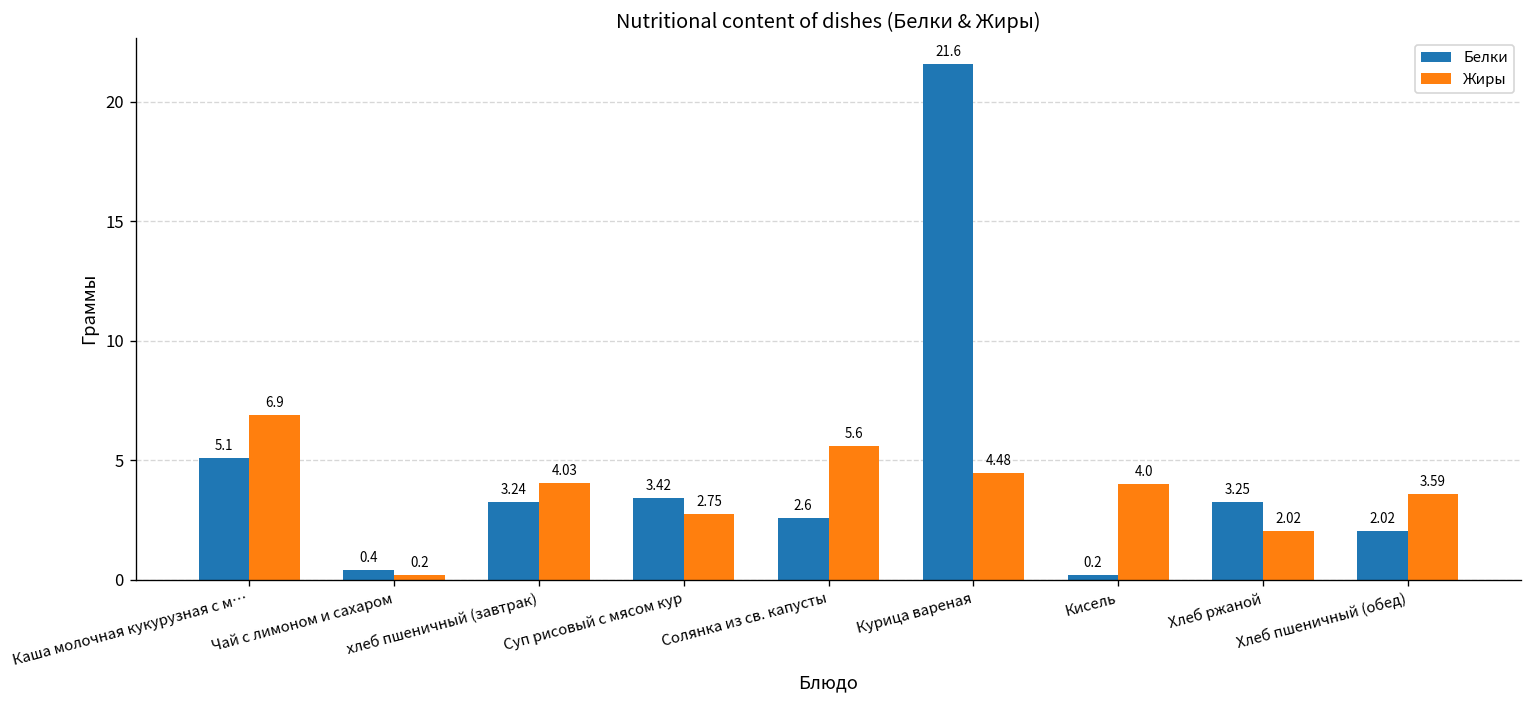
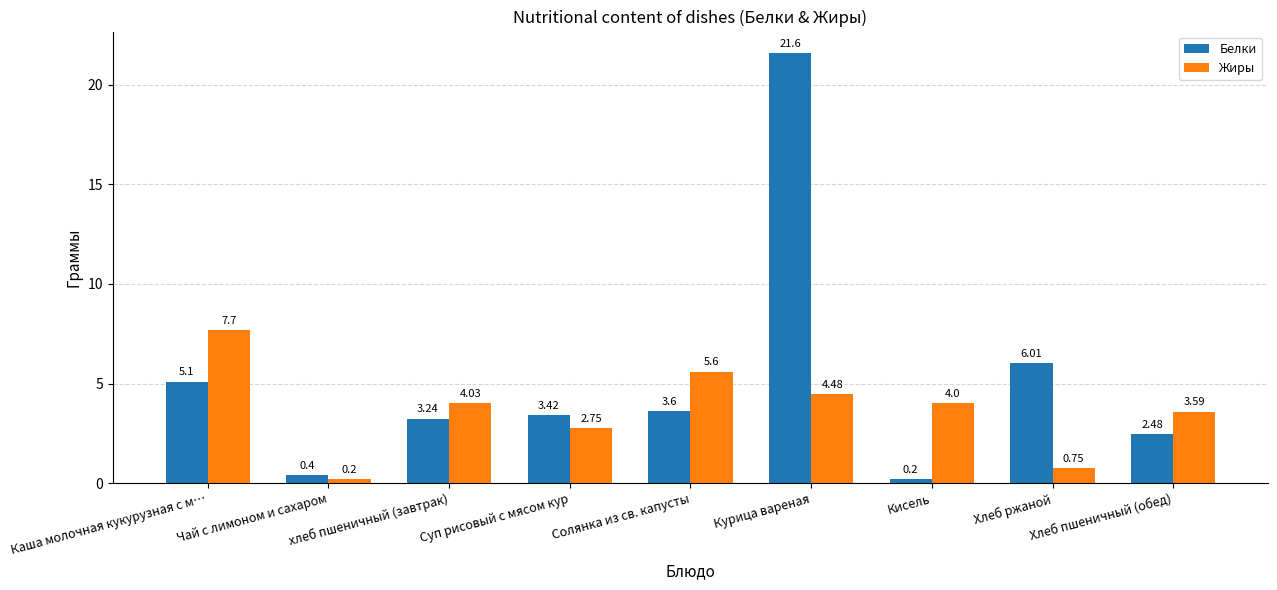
  {
    "Белки": {
      "Каша молочная кукурузная с м…": 5.1,
      "Чай с лимоном и сахаром": 0.4,
      "хлеб пшеничный (завтрак)": 3.24,
      "Суп рисовый с мясом кур": 3.42,
-     "Солянка из св. капусты": 2.6,
+     "Солянка из св. капусты": 3.6,
      "Курица вареная": 21.6,
      "Кисель": 0.2,
-     "Хлеб ржаной": 3.25,
-     "Хлеб пшеничный (обед)": 2.02
+     "Хлеб ржаной": 6.01,
+     "Хлеб пшеничный (обед)": 2.48
    },
    "Жиры": {
-     "Каша молочная кукурузная с м…": 6.9,
+     "Каша молочная кукурузная с м…": 7.7,
      "Чай с лимоном и сахаром": 0.2,
      "хлеб пшеничный (завтрак)": 4.03,
      "Суп рисовый с мясом кур": 2.75,
      "Солянка из св. капусты": 5.6,
      "Курица вареная": 4.48,
      "Кисель": 4.0,
-     "Хлеб ржаной": 2.02,
+     "Хлеб ржаной": 0.75,
      "Хлеб пшеничный (обед)": 3.59
    }
  }
